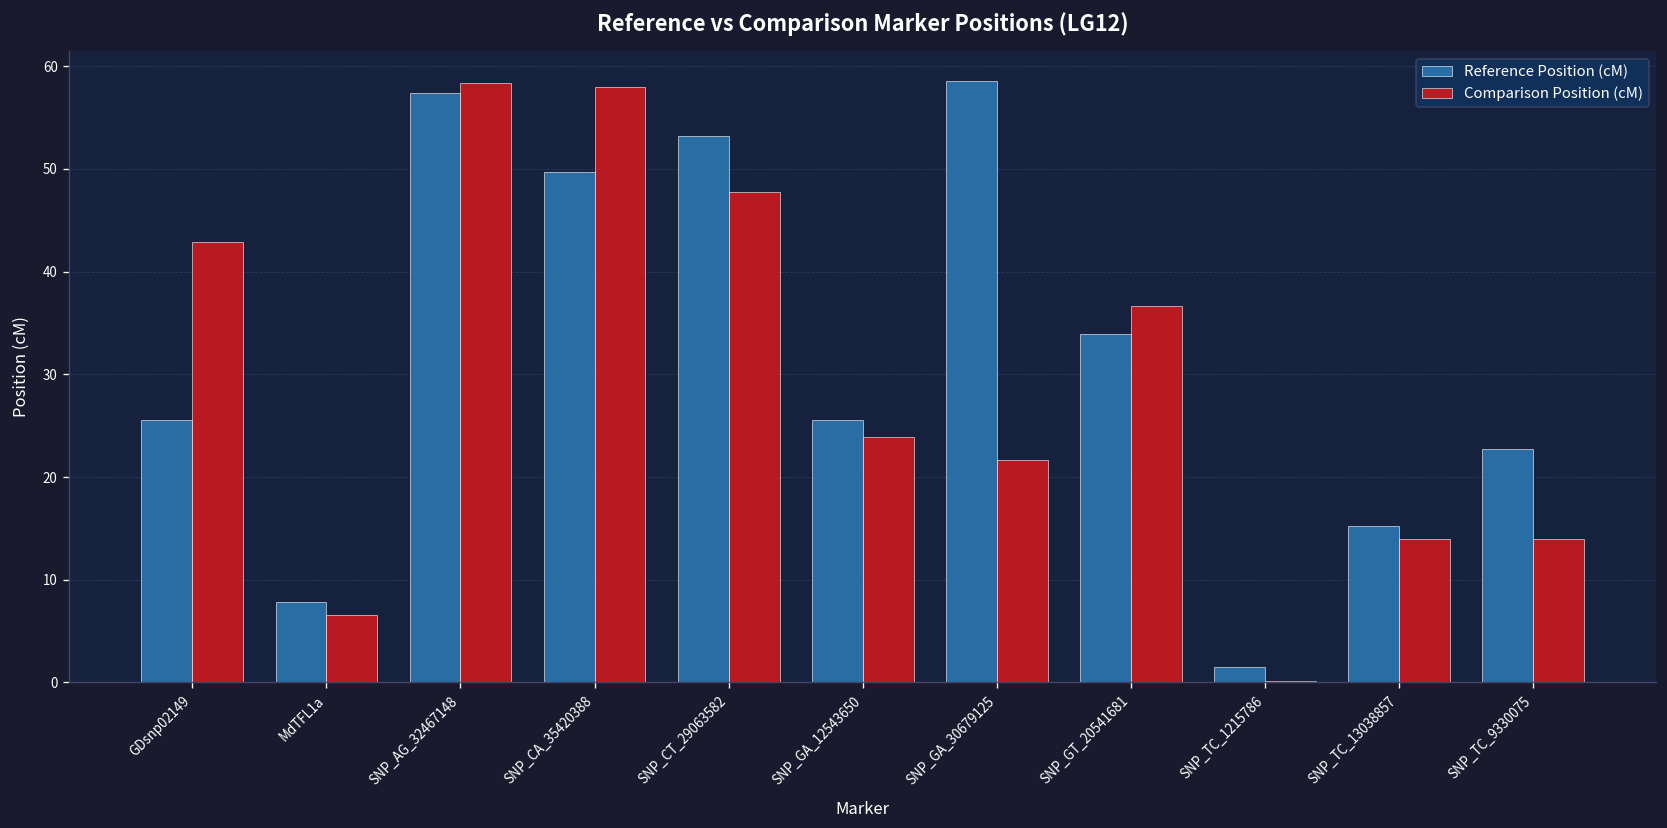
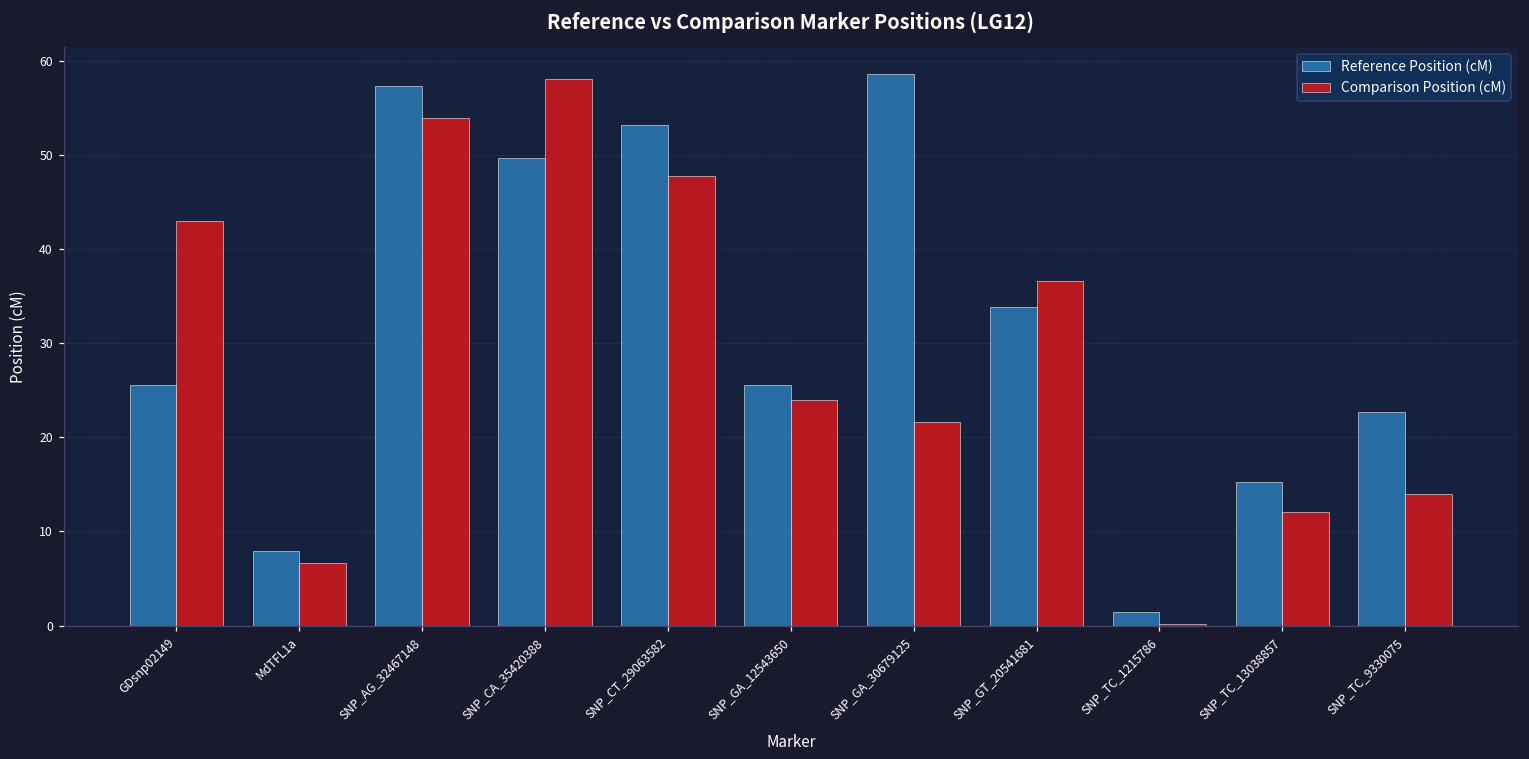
  {
    "Reference Position (cM)": {
      "GDsnp02149": 26,
      "MdTFL1a": 8,
      "SNP_AG_32467148": 57,
      "SNP_CA_35420388": 50,
      "SNP_CT_29063582": 53,
      "SNP_GA_12543650": 26,
      "SNP_GA_30679125": 59,
      "SNP_GT_20541681": 34,
      "SNP_TC_1215786": 1,
      "SNP_TC_13038857": 15,
      "SNP_TC_9330075": 23
    },
    "Comparison Position (cM)": {
      "GDsnp02149": 43,
      "MdTFL1a": 7,
-     "SNP_AG_32467148": 58,
+     "SNP_AG_32467148": 54,
      "SNP_CA_35420388": 58,
      "SNP_CT_29063582": 48,
      "SNP_GA_12543650": 24,
      "SNP_GA_30679125": 22,
      "SNP_GT_20541681": 37,
-     "SNP_TC_13038857": 14,
+     "SNP_TC_13038857": 12,
      "SNP_TC_9330075": 14
    }
  }
